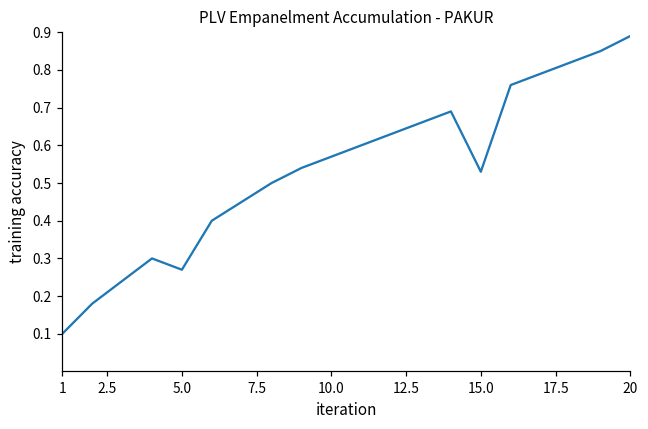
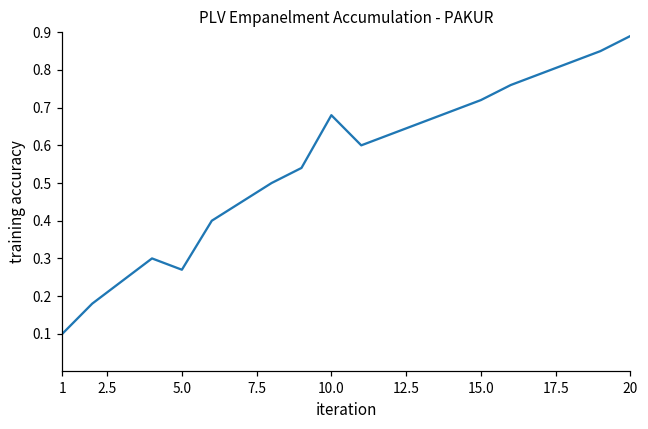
  {
    "1": 0.10,
    "5.0": 0.27,
-   "10.0": 0.57,
-   "15.0": 0.53,
+   "10.0": 0.68,
+   "15.0": 0.72,
    "20": 0.89
  }
